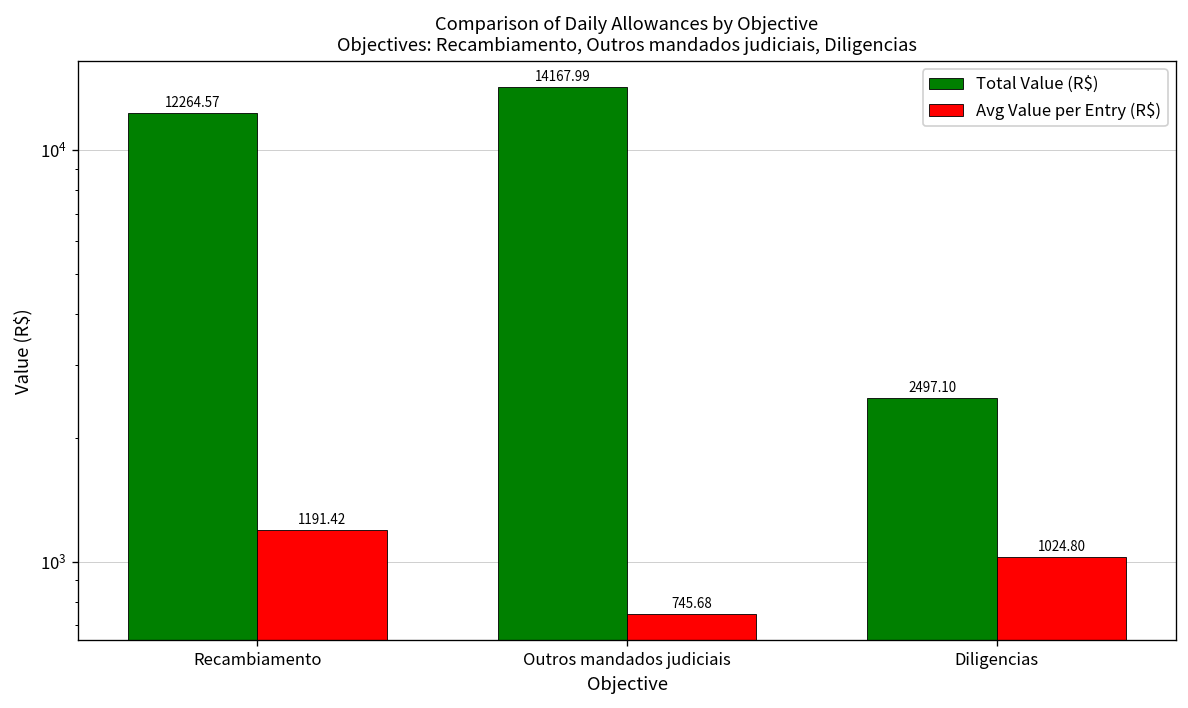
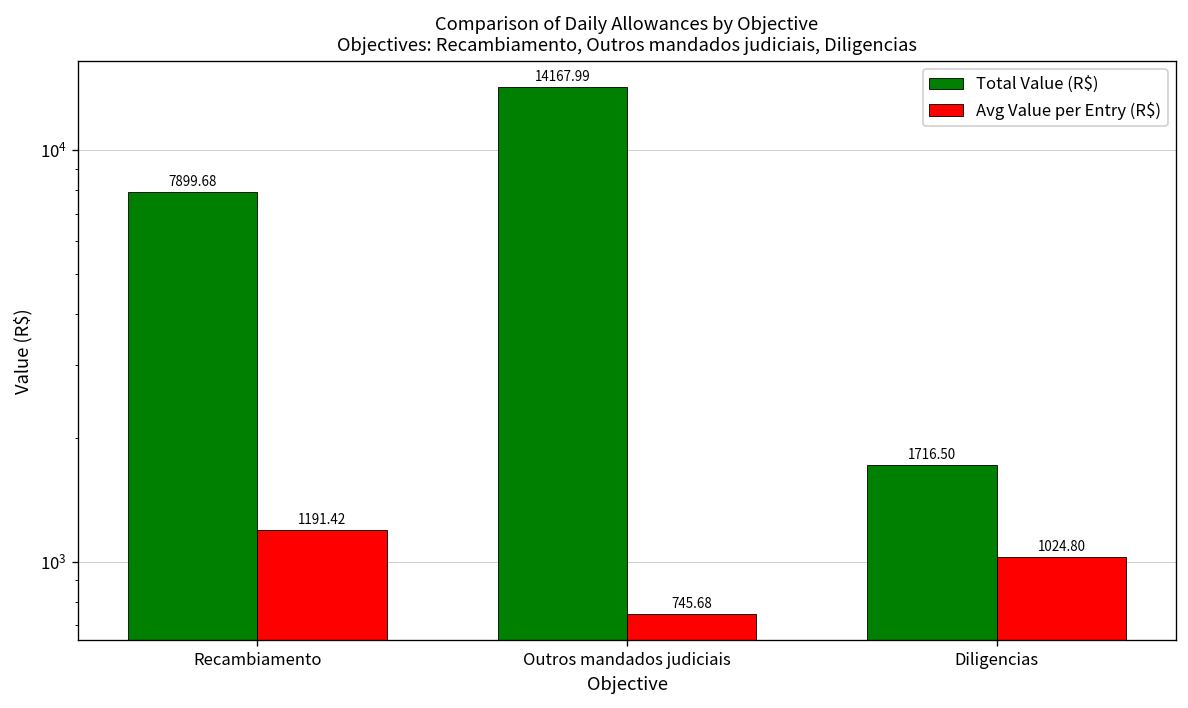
  {
    "Total Value (R$)": {
-     "Recambiamento": 12264.57,
+     "Recambiamento": 7899.68,
      "Outros mandados judiciais": 14167.99,
-     "Diligencias": 2497.10
+     "Diligencias": 1716.50
    },
    "Avg Value per Entry (R$)": {
      "Recambiamento": 1191.42,
      "Outros mandados judiciais": 745.68,
      "Diligencias": 1024.80
    }
  }
